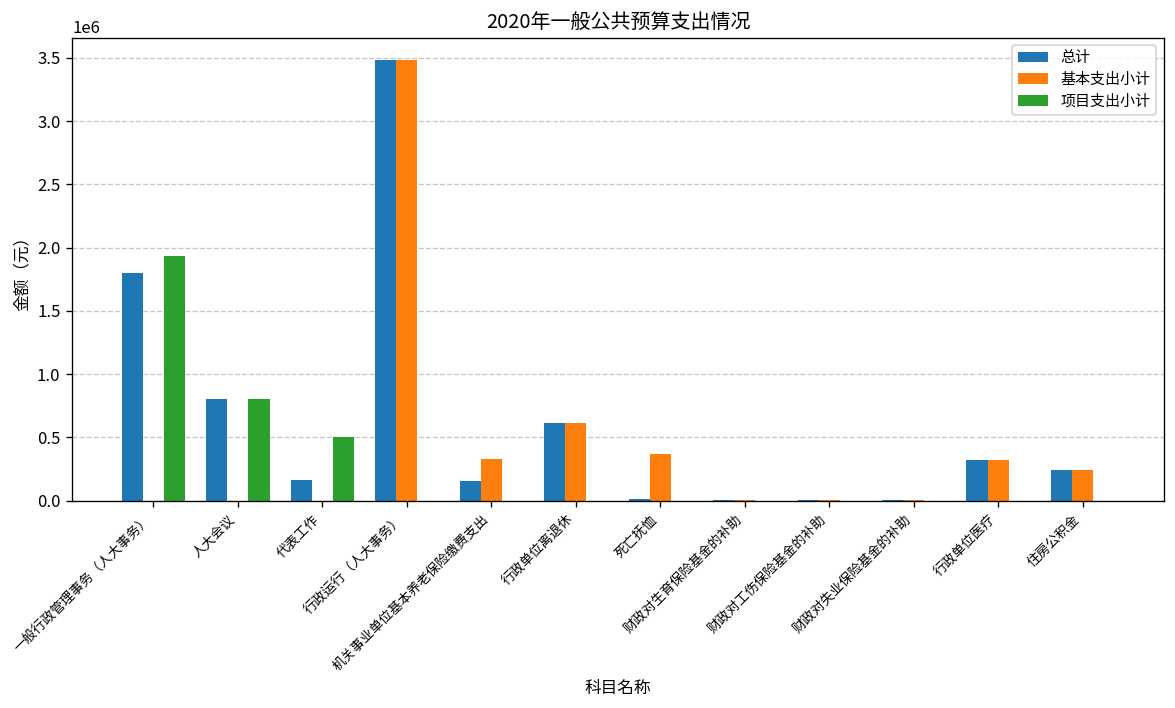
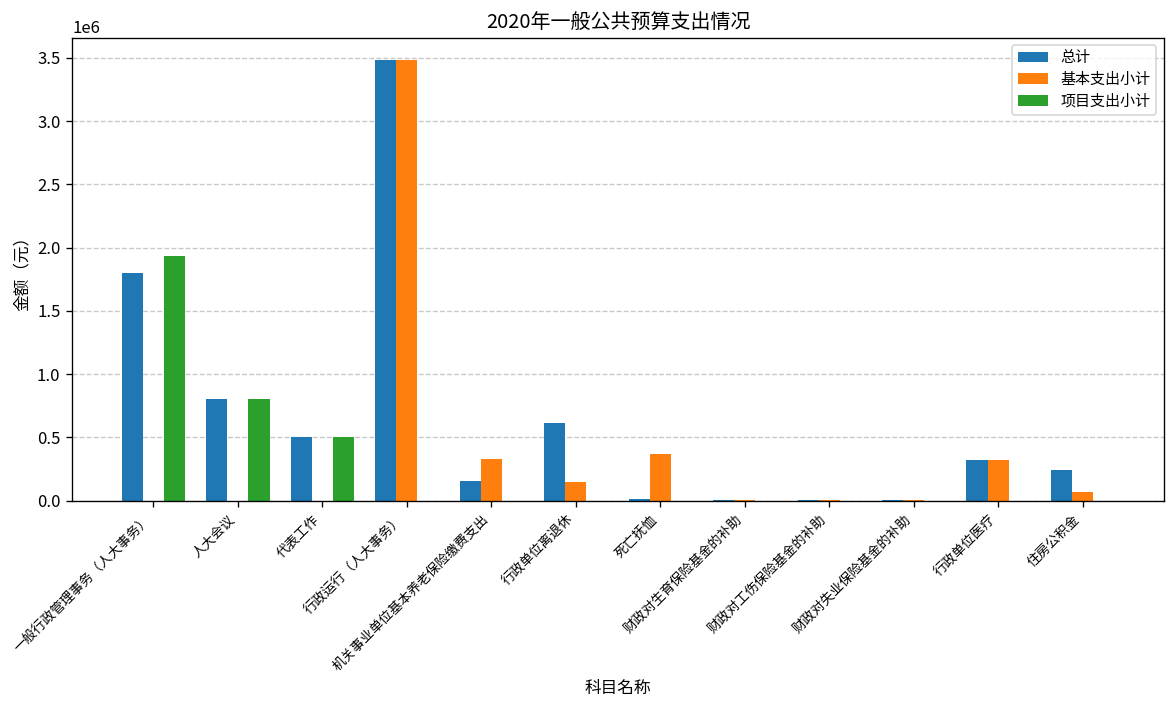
  {
    "总计": {
      "一般行政管理事务（人大事务）": 1800000,
      "人大会议": 800000,
-     "代表工作": 170000,
+     "代表工作": 500000,
      "行政运行（人大事务）": 3490000,
      "机关事业单位基本养老保险缴费支出": 160000,
      "行政单位离退休": 610000,
      "行政单位医疗": 330000,
      "住房公积金": 250000
    },
    "基本支出小计": {
      "一般行政管理事务（人大事务）": 0,
      "人大会议": 0,
      "代表工作": 0,
      "行政运行（人大事务）": 3490000,
      "机关事业单位基本养老保险缴费支出": 330000,
-     "行政单位离退休": 610000,
+     "行政单位离退休": 150000,
      "死亡抚恤": 370000,
      "行政单位医疗": 330000,
-     "住房公积金": 250000
+     "住房公积金": 70000
    },
    "项目支出小计": {
      "一般行政管理事务（人大事务）": 1930000,
      "人大会议": 800000,
      "代表工作": 500000,
      "行政运行（人大事务）": 0,
      "机关事业单位基本养老保险缴费支出": 0,
      "行政单位离退休": 0,
      "死亡抚恤": 0,
      "财政对生育保险基金的补助": 0,
      "财政对工伤保险基金的补助": 0,
      "财政对失业保险基金的补助": 0,
      "行政单位医疗": 0,
      "住房公积金": 0
    }
  }
